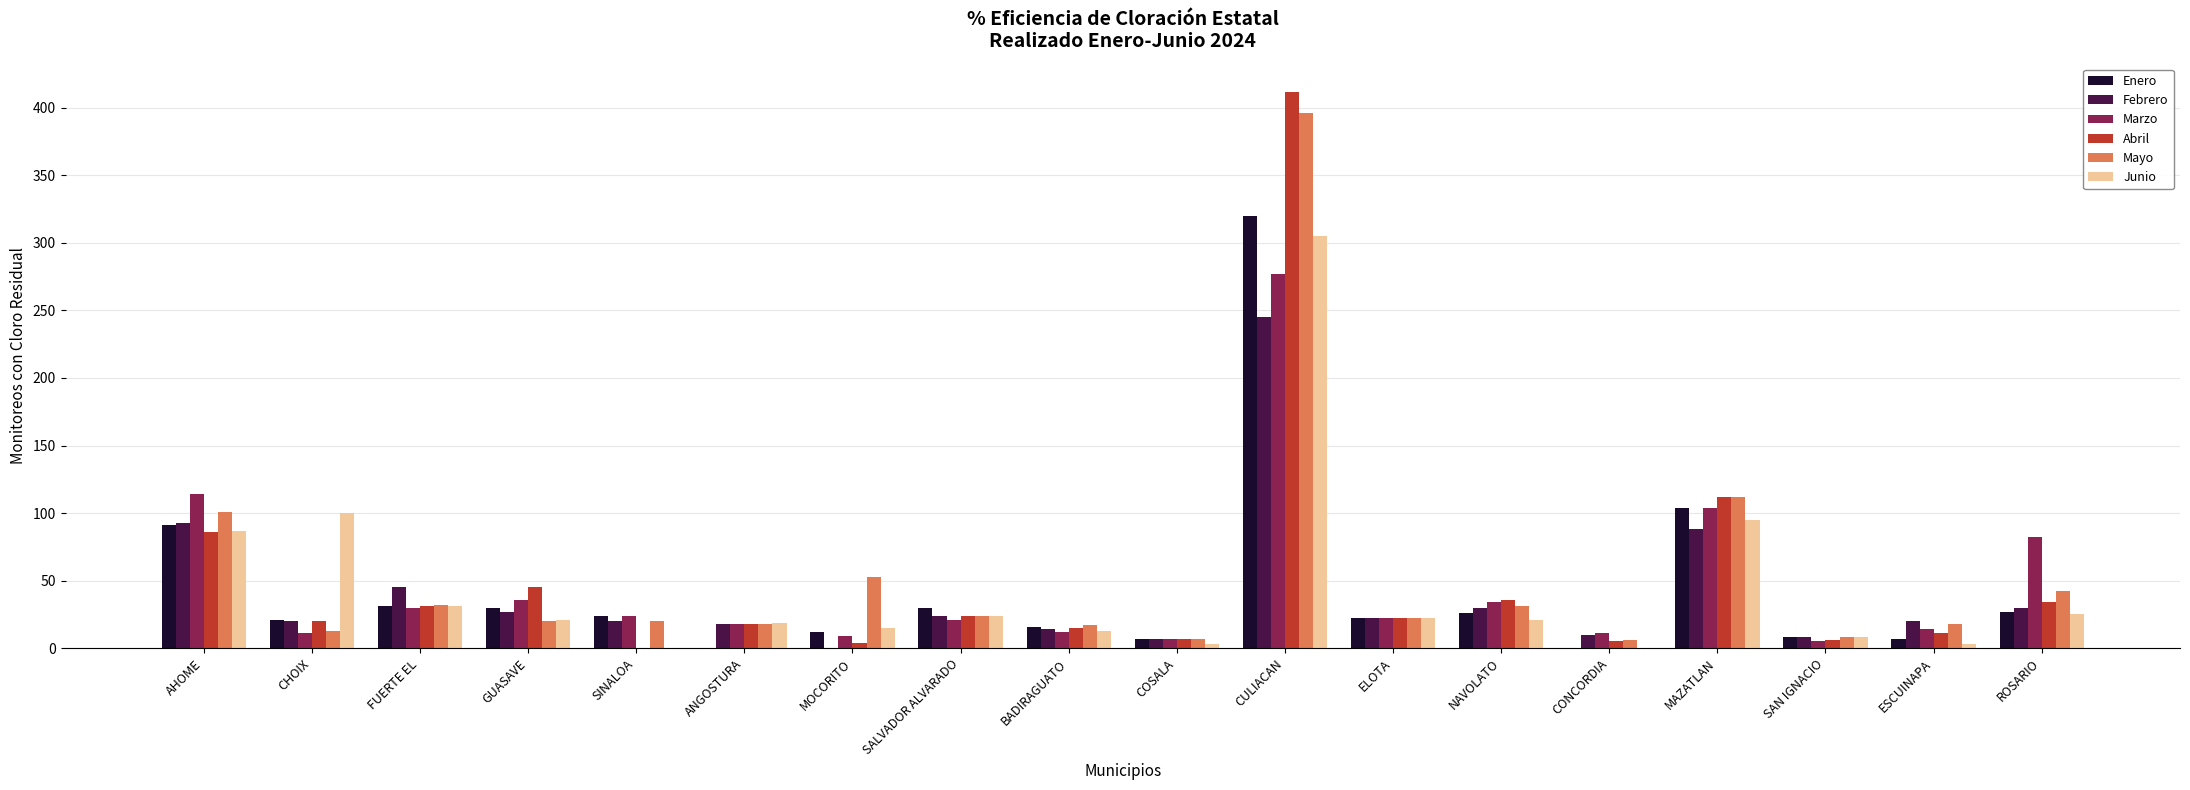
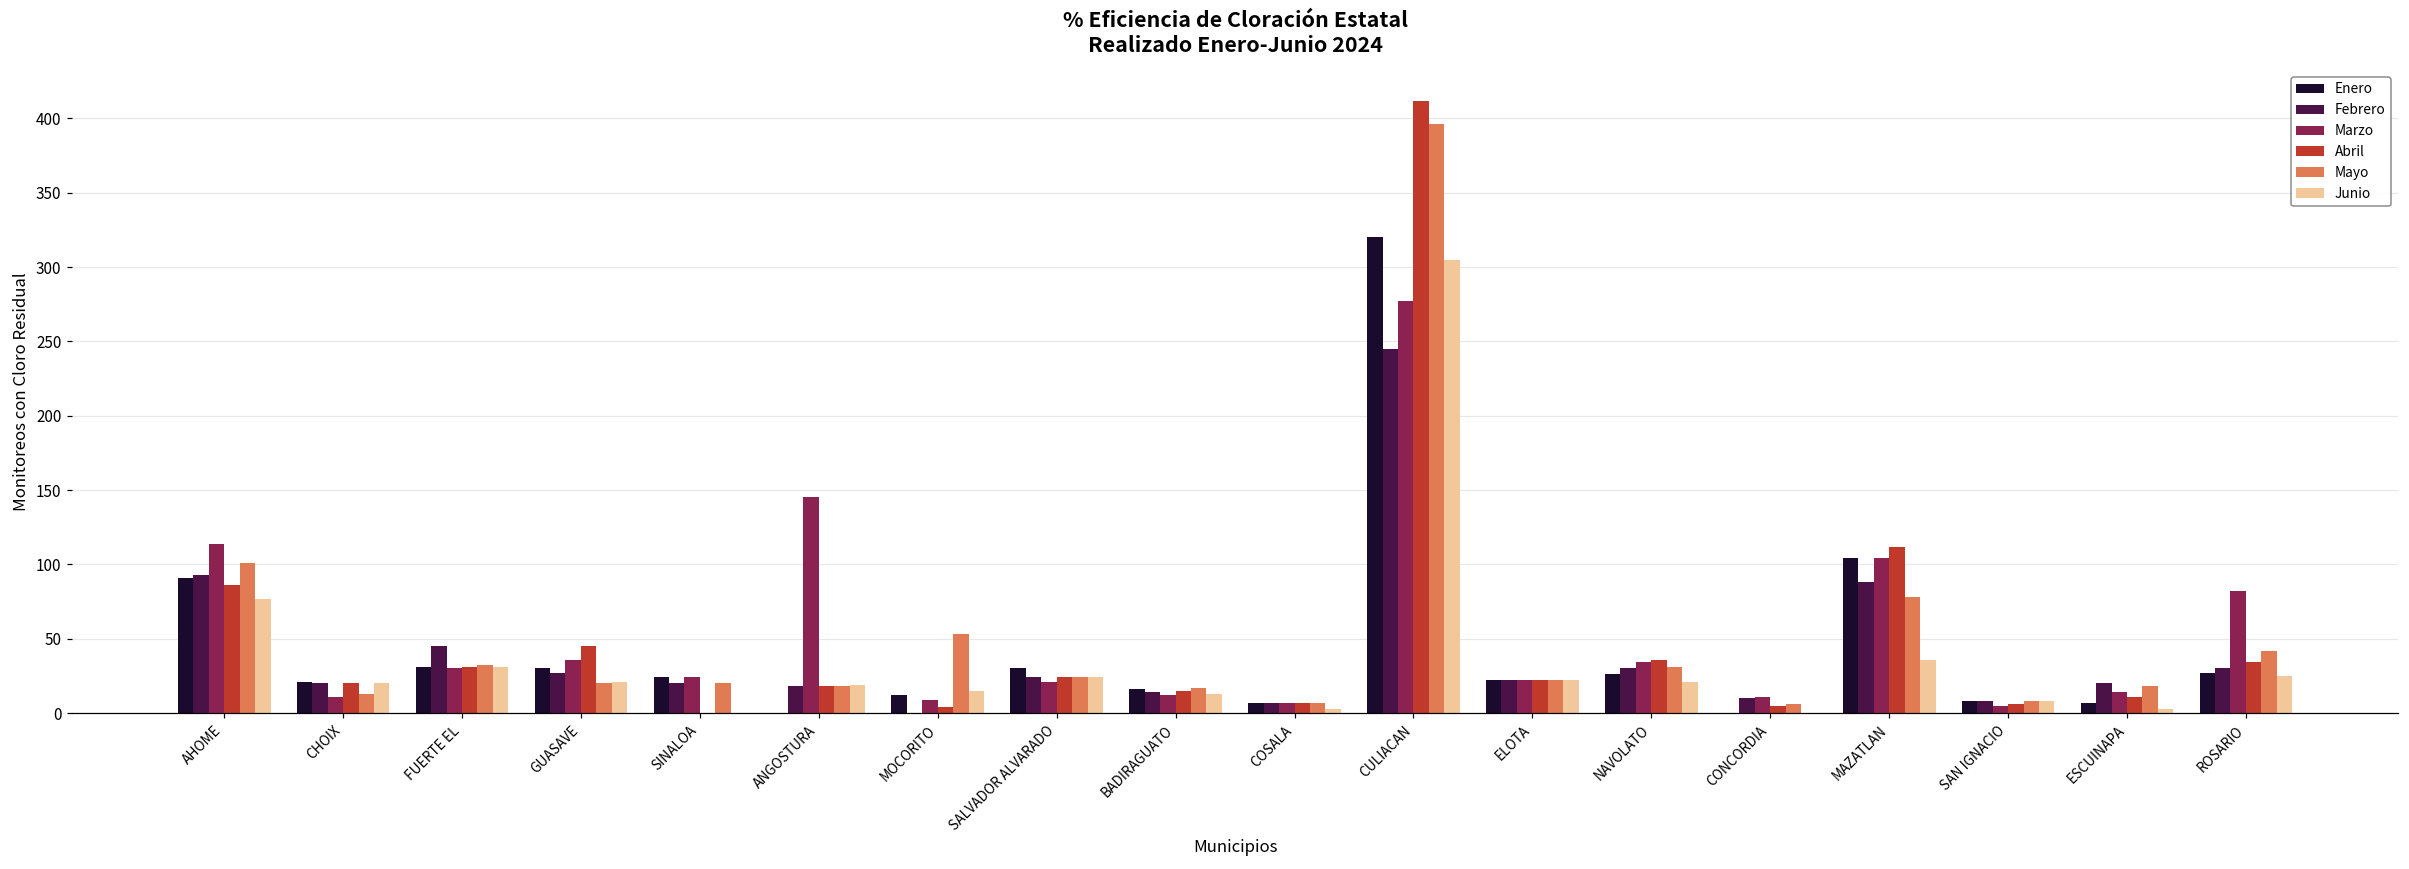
  {
    "Marzo": {
      "AHOME": 114,
      "CHOIX": 11,
      "FUERTE EL": 30,
      "GUASAVE": 36,
      "SINALOA": 24,
-     "ANGOSTURA": 18,
+     "ANGOSTURA": 145,
      "MOCORITO": 9,
      "SALVADOR ALVARADO": 21,
      "BADIRAGUATO": 12,
      "COSALA": 7,
      "CULIACAN": 277,
      "ELOTA": 22,
      "NAVOLATO": 34,
      "CONCORDIA": 11,
      "MAZATLAN": 104,
      "SAN IGNACIO": 5,
      "ESCUINAPA": 14,
      "ROSARIO": 82
    },
    "Abril": {
      "AHOME": 86,
      "CHOIX": 20,
      "FUERTE EL": 31,
      "GUASAVE": 45,
      "SINALOA": 0,
      "ANGOSTURA": 18,
      "MOCORITO": 4,
      "SALVADOR ALVARADO": 24,
      "BADIRAGUATO": 15,
      "COSALA": 7,
      "CULIACAN": 412,
      "ELOTA": 22,
      "NAVOLATO": 36,
      "CONCORDIA": 5,
      "MAZATLAN": 112,
      "SAN IGNACIO": 6,
      "ESCUINAPA": 11,
      "ROSARIO": 34
    },
    "Mayo": {
      "AHOME": 101,
      "CHOIX": 13,
      "FUERTE EL": 32,
      "GUASAVE": 20,
      "SINALOA": 20,
      "ANGOSTURA": 18,
      "MOCORITO": 53,
      "SALVADOR ALVARADO": 24,
      "BADIRAGUATO": 17,
      "COSALA": 7,
      "CULIACAN": 396,
      "ELOTA": 22,
      "NAVOLATO": 31,
      "CONCORDIA": 6,
-     "MAZATLAN": 112,
+     "MAZATLAN": 78,
      "SAN IGNACIO": 8,
      "ESCUINAPA": 18,
      "ROSARIO": 42
    },
    "Junio": {
-     "AHOME": 87,
-     "CHOIX": 100,
+     "AHOME": 77,
+     "CHOIX": 20,
      "FUERTE EL": 31,
      "GUASAVE": 21,
      "SINALOA": 0,
      "ANGOSTURA": 19,
      "MOCORITO": 15,
      "SALVADOR ALVARADO": 24,
      "BADIRAGUATO": 13,
      "COSALA": 3,
      "CULIACAN": 305,
      "ELOTA": 22,
      "NAVOLATO": 21,
      "CONCORDIA": 0,
-     "MAZATLAN": 95,
+     "MAZATLAN": 36,
      "SAN IGNACIO": 8,
      "ESCUINAPA": 3,
      "ROSARIO": 25
    }
  }
